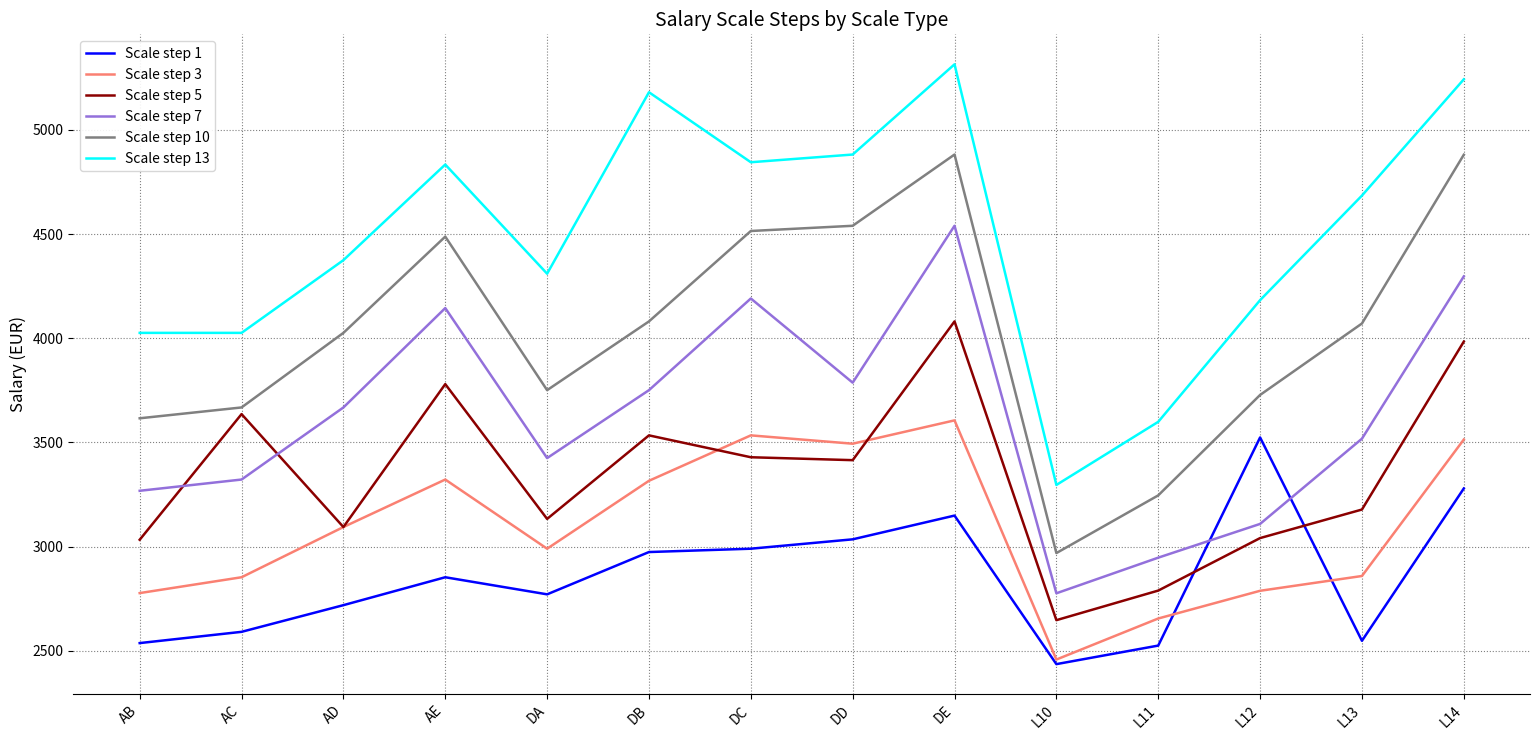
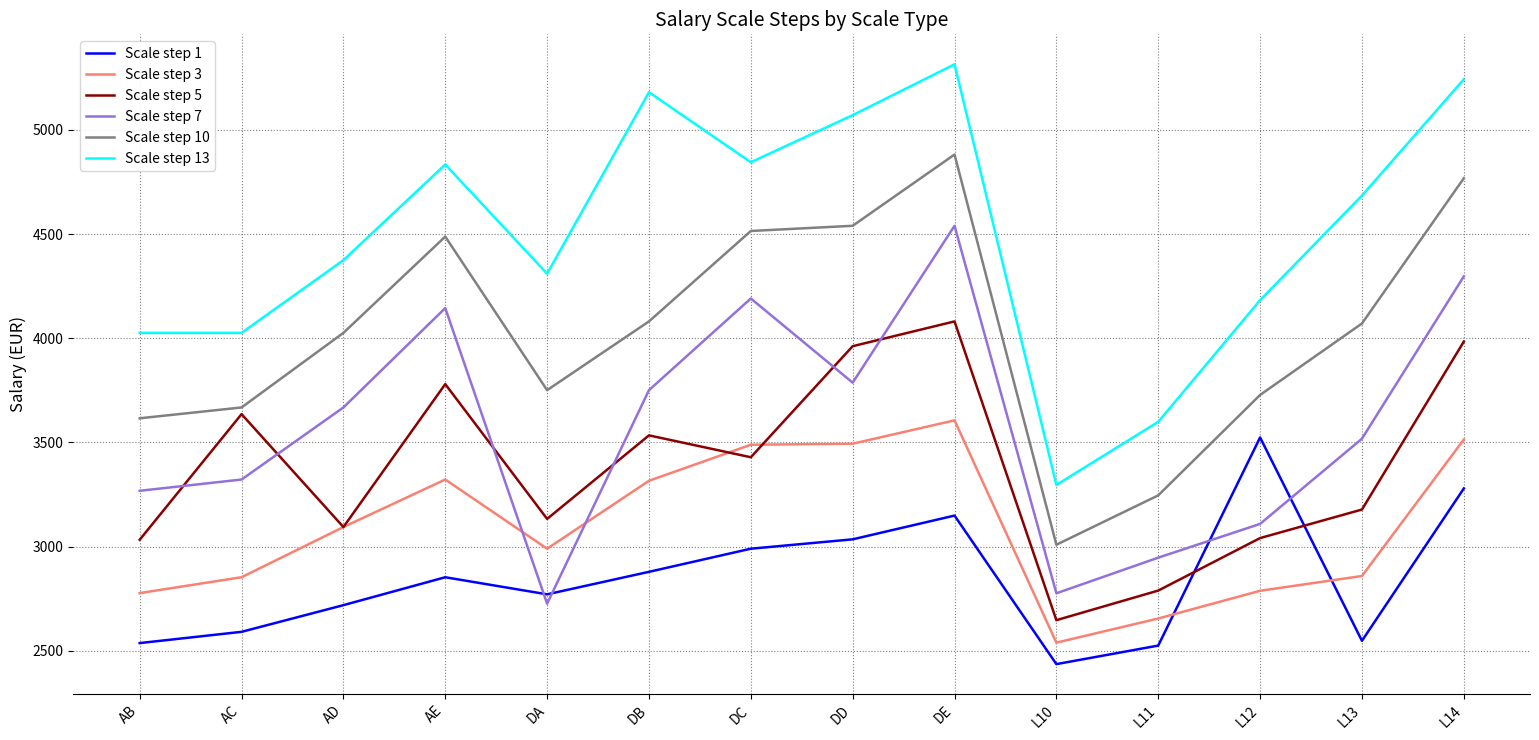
  {
    "Scale step 1": {
      "AB": 2540,
      "AC": 2590,
      "AD": 2720,
      "AE": 2850,
      "DA": 2770,
-     "DB": 2970,
+     "DB": 2880,
      "DC": 2990,
      "DD": 3040,
      "DE": 3150,
      "L10": 2440,
      "L11": 2530,
      "L12": 3520,
      "L13": 2550,
      "L14": 3280
    },
    "Scale step 3": {
      "AB": 2780,
      "AC": 2850,
      "AE": 3320,
      "DA": 2990,
      "DB": 3320,
-     "DC": 3530,
+     "DC": 3490,
      "DD": 3490,
      "DE": 3610,
-     "L10": 2460,
+     "L10": 2540,
      "L11": 2660,
      "L12": 2790,
      "L13": 2860,
      "L14": 3510
    },
    "Scale step 5": {
      "AB": 3030,
      "AC": 3640,
      "AE": 3780,
      "DA": 3130,
      "DB": 3530,
      "DC": 3430,
-     "DD": 3420,
+     "DD": 3960,
      "DE": 4080,
      "L10": 2650,
      "L11": 2790,
      "L12": 3040,
      "L13": 3180,
      "L14": 3980
    },
    "Scale step 7": {
      "AB": 3270,
      "AC": 3320,
      "AD": 3670,
      "AE": 4150,
-     "DA": 3430,
+     "DA": 2730,
      "DB": 3750,
      "DC": 4190,
      "DD": 3790,
      "DE": 4540,
      "L10": 2780,
      "L11": 2950,
      "L12": 3110,
      "L13": 3520,
      "L14": 4300
    },
    "Scale step 10": {
      "AB": 3620,
      "AC": 3670,
      "AD": 4030,
      "AE": 4490,
      "DA": 3750,
      "DB": 4080,
      "DC": 4520,
      "DD": 4540,
      "DE": 4880,
-     "L10": 2970,
+     "L10": 3010,
      "L11": 3250,
      "L12": 3730,
      "L13": 4070,
-     "L14": 4880
+     "L14": 4770
    },
    "Scale step 13": {
      "AB": 4030,
      "AC": 4030,
      "AD": 4380,
      "AE": 4830,
      "DA": 4310,
      "DB": 5180,
      "DC": 4850,
-     "DD": 4880,
+     "DD": 5070,
      "DE": 5320,
      "L10": 3300,
      "L11": 3600,
      "L12": 4180,
      "L13": 4690,
      "L14": 5240
    }
  }
